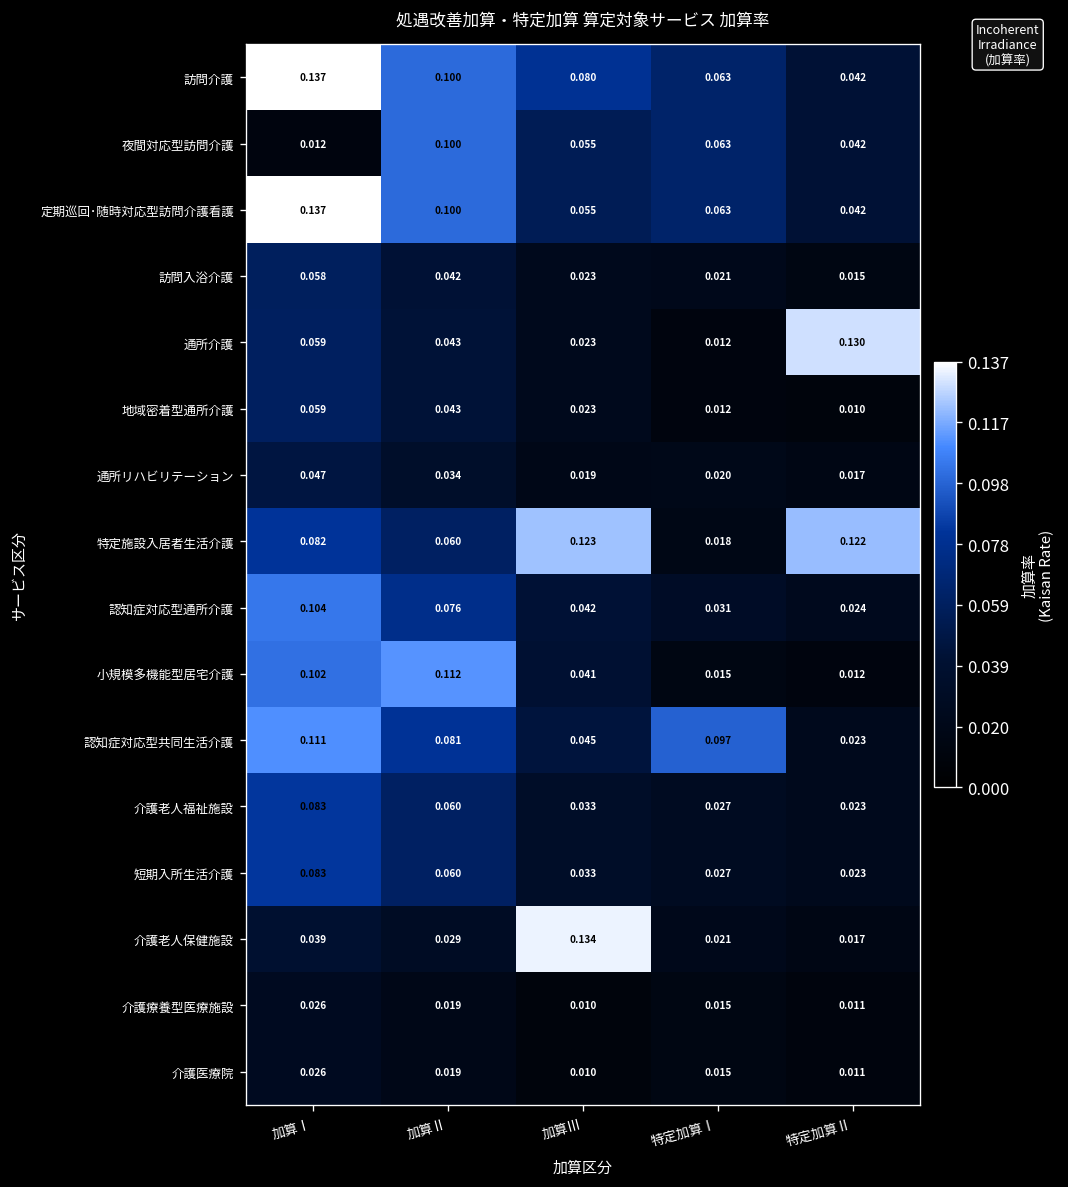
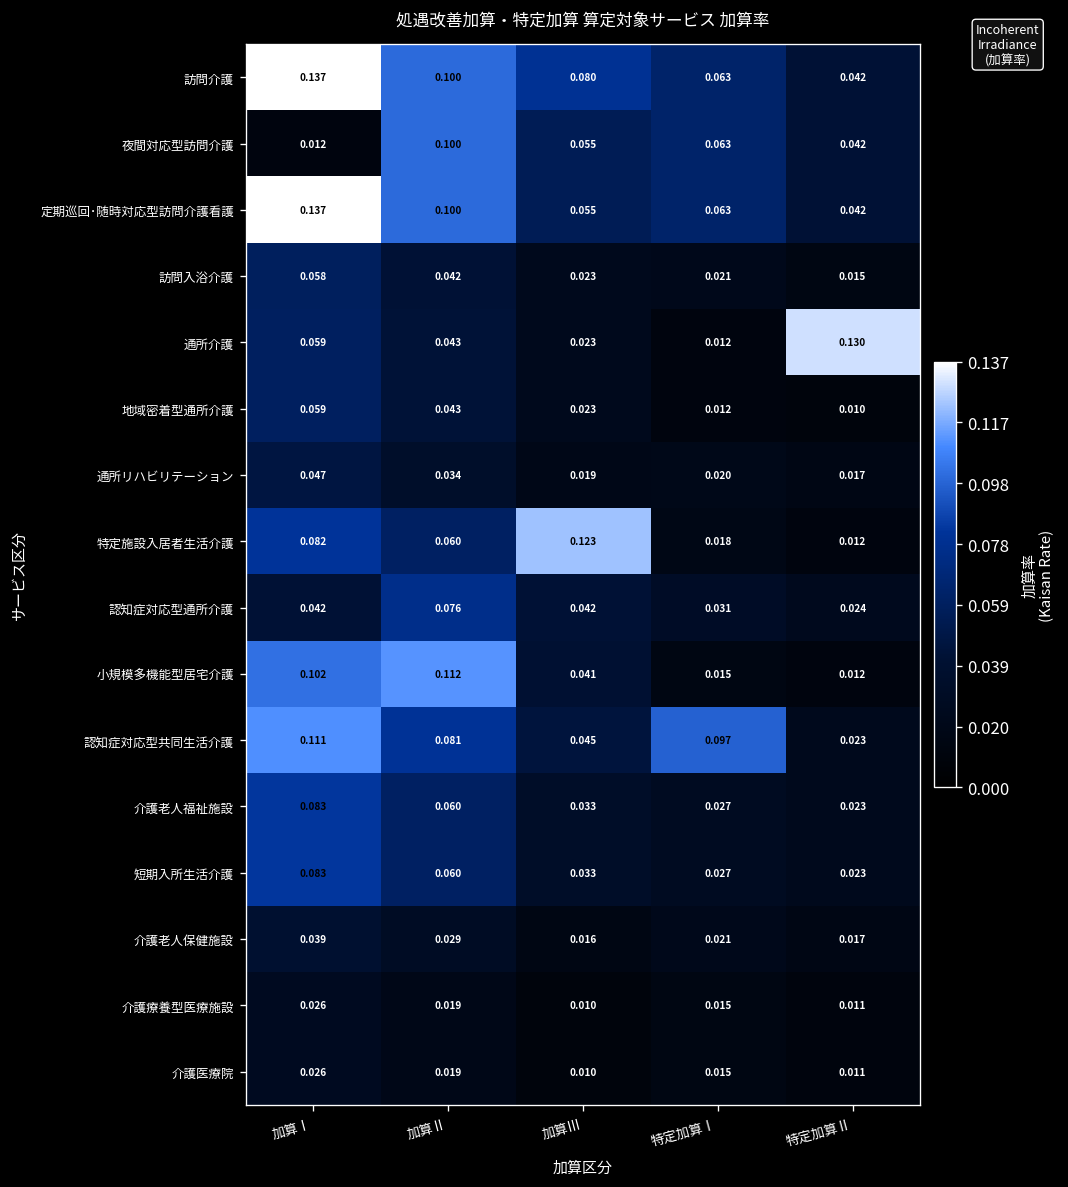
  {
    "訪問介護": {
      "加算Ⅰ": 0.137,
      "加算Ⅱ": 0.100,
      "加算Ⅲ": 0.080,
      "特定加算Ⅰ": 0.063,
      "特定加算Ⅱ": 0.042
    },
    "夜間対応型訪問介護": {
      "加算Ⅰ": 0.012,
      "加算Ⅱ": 0.100,
      "加算Ⅲ": 0.055,
      "特定加算Ⅰ": 0.063,
      "特定加算Ⅱ": 0.042
    },
    "定期巡回･随時対応型訪問介護看護": {
      "加算Ⅰ": 0.137,
      "加算Ⅱ": 0.100,
      "加算Ⅲ": 0.055,
      "特定加算Ⅰ": 0.063,
      "特定加算Ⅱ": 0.042
    },
    "訪問入浴介護": {
      "加算Ⅰ": 0.058,
      "加算Ⅱ": 0.042,
      "加算Ⅲ": 0.023,
      "特定加算Ⅰ": 0.021,
      "特定加算Ⅱ": 0.015
    },
    "通所介護": {
      "加算Ⅰ": 0.059,
      "加算Ⅱ": 0.043,
      "加算Ⅲ": 0.023,
      "特定加算Ⅰ": 0.012,
      "特定加算Ⅱ": 0.130
    },
    "地域密着型通所介護": {
      "加算Ⅰ": 0.059,
      "加算Ⅱ": 0.043,
      "加算Ⅲ": 0.023,
      "特定加算Ⅰ": 0.012,
      "特定加算Ⅱ": 0.010
    },
    "通所リハビリテーション": {
      "加算Ⅰ": 0.047,
      "加算Ⅱ": 0.034,
      "加算Ⅲ": 0.019,
      "特定加算Ⅰ": 0.020,
      "特定加算Ⅱ": 0.017
    },
    "特定施設入居者生活介護": {
      "加算Ⅰ": 0.082,
      "加算Ⅱ": 0.060,
      "加算Ⅲ": 0.123,
      "特定加算Ⅰ": 0.018,
-     "特定加算Ⅱ": 0.122
+     "特定加算Ⅱ": 0.012
    },
    "認知症対応型通所介護": {
-     "加算Ⅰ": 0.104,
+     "加算Ⅰ": 0.042,
      "加算Ⅱ": 0.076,
      "加算Ⅲ": 0.042,
      "特定加算Ⅰ": 0.031,
      "特定加算Ⅱ": 0.024
    },
    "小規模多機能型居宅介護": {
      "加算Ⅰ": 0.102,
      "加算Ⅱ": 0.112,
      "加算Ⅲ": 0.041,
      "特定加算Ⅰ": 0.015,
      "特定加算Ⅱ": 0.012
    },
    "認知症対応型共同生活介護": {
      "加算Ⅰ": 0.111,
      "加算Ⅱ": 0.081,
      "加算Ⅲ": 0.045,
      "特定加算Ⅰ": 0.097,
      "特定加算Ⅱ": 0.023
    },
    "介護老人福祉施設": {
      "加算Ⅰ": 0.083,
      "加算Ⅱ": 0.060,
      "加算Ⅲ": 0.033,
      "特定加算Ⅰ": 0.027,
      "特定加算Ⅱ": 0.023
    },
    "短期入所生活介護": {
      "加算Ⅰ": 0.083,
      "加算Ⅱ": 0.060,
      "加算Ⅲ": 0.033,
      "特定加算Ⅰ": 0.027,
      "特定加算Ⅱ": 0.023
    },
    "介護老人保健施設": {
      "加算Ⅰ": 0.039,
      "加算Ⅱ": 0.029,
-     "加算Ⅲ": 0.134,
+     "加算Ⅲ": 0.016,
      "特定加算Ⅰ": 0.021,
      "特定加算Ⅱ": 0.017
    },
    "介護療養型医療施設": {
      "加算Ⅰ": 0.026,
      "加算Ⅱ": 0.019,
      "加算Ⅲ": 0.010,
      "特定加算Ⅰ": 0.015,
      "特定加算Ⅱ": 0.011
    },
    "介護医療院": {
      "加算Ⅰ": 0.026,
      "加算Ⅱ": 0.019,
      "加算Ⅲ": 0.010,
      "特定加算Ⅰ": 0.015,
      "特定加算Ⅱ": 0.011
    }
  }
